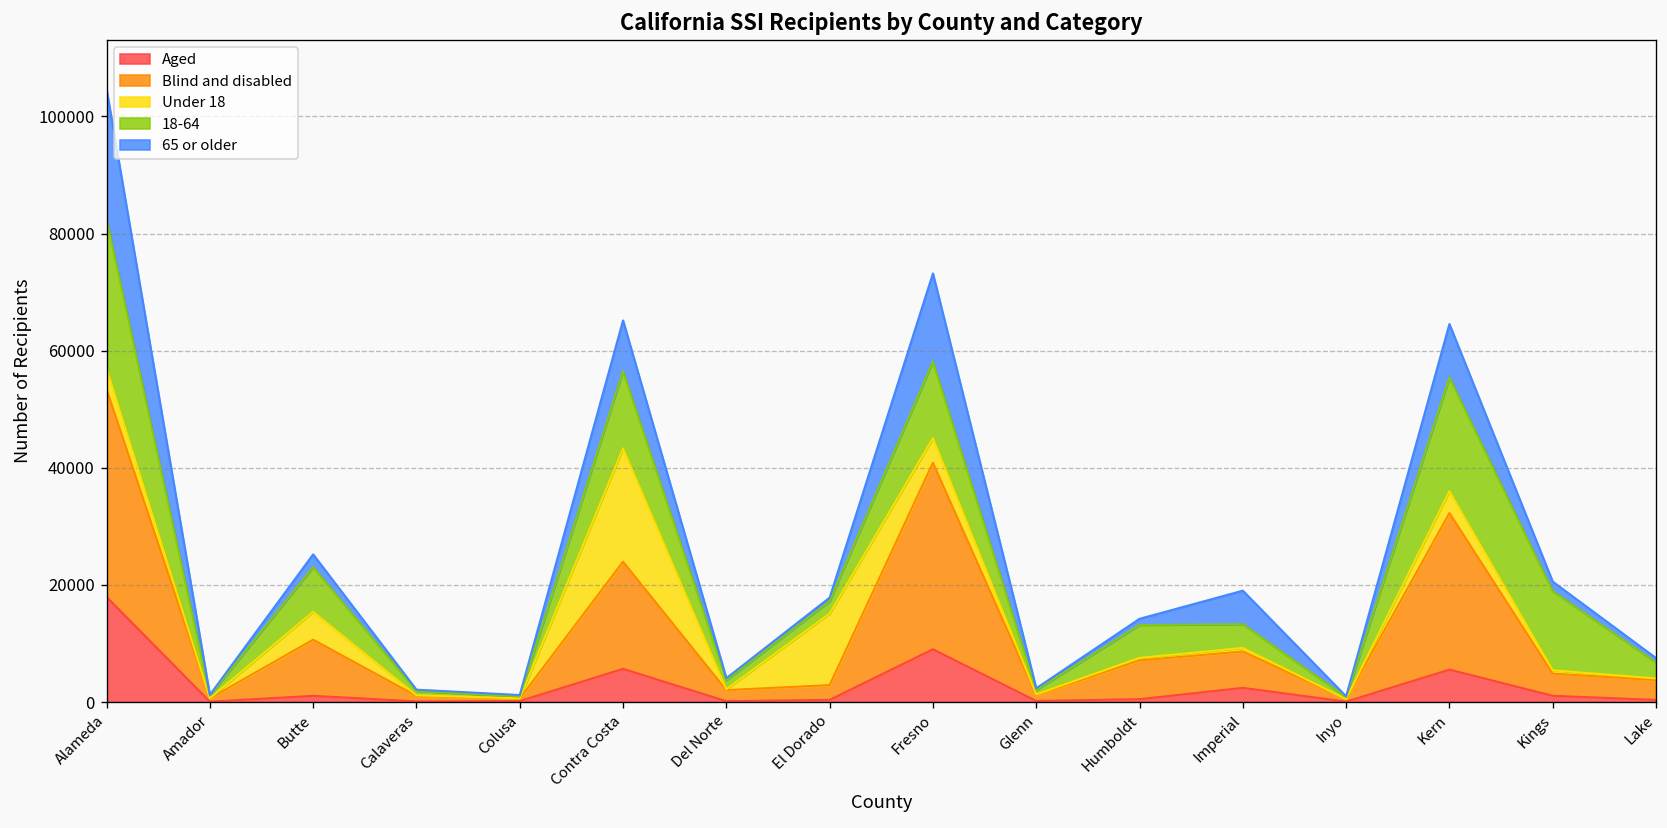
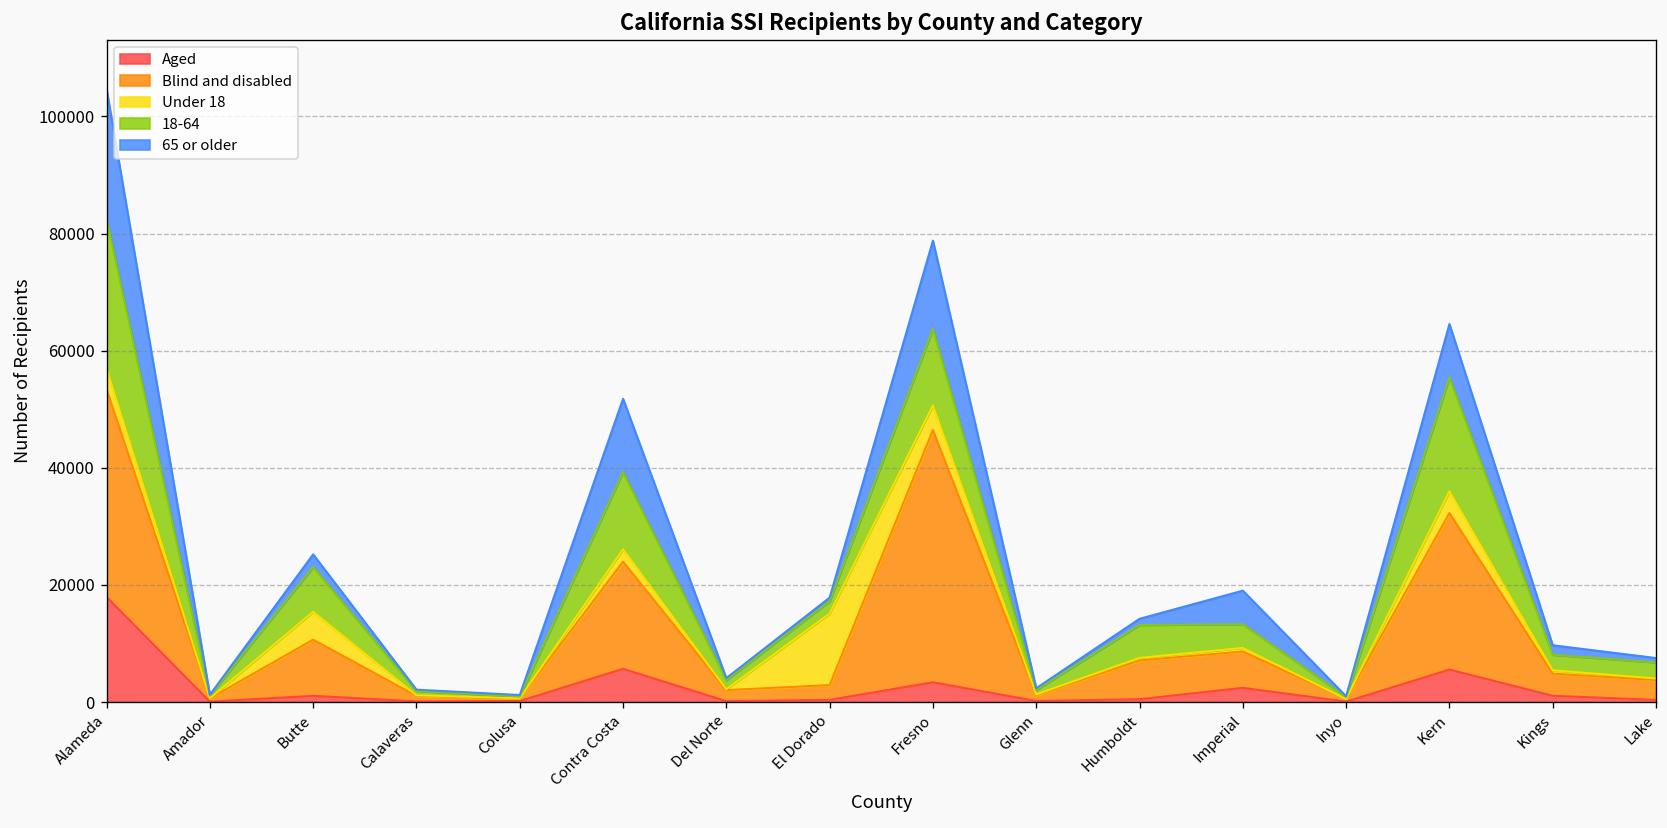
  {
    "Aged": {
      "Alameda": 18000,
      "Amador": 0,
      "Butte": 1000,
      "Calaveras": 0,
      "Contra Costa": 6000,
      "Del Norte": 0,
      "El Dorado": 0,
-     "Fresno": 9000,
+     "Fresno": 3000,
      "Glenn": 0,
      "Humboldt": 0,
      "Imperial": 2000,
      "Kern": 6000,
      "Kings": 1000,
      "Lake": 0
    },
    "Blind and disabled": {
      "Alameda": 35000,
      "Butte": 10000,
      "Contra Costa": 18000,
      "El Dorado": 3000,
-     "Fresno": 32000,
+     "Fresno": 43000,
      "Imperial": 6000,
      "Kern": 27000,
      "Kings": 4000
    },
    "Under 18": {
      "Alameda": 4000,
      "Butte": 5000,
-     "Contra Costa": 19000,
+     "Contra Costa": 2000,
      "El Dorado": 12000,
      "Fresno": 4000,
      "Imperial": 1000,
      "Kern": 4000,
      "Kings": 1000
    },
    "18-64": {
      "Alameda": 26000,
      "Butte": 8000,
      "Contra Costa": 13000,
      "El Dorado": 2000,
      "Fresno": 13000,
      "Humboldt": 6000,
      "Imperial": 4000,
      "Kern": 19000,
-     "Kings": 14000,
+     "Kings": 3000,
      "Lake": 3000
    },
    "65 or older": {
      "Alameda": 22000,
      "Butte": 2000,
-     "Contra Costa": 9000,
+     "Contra Costa": 12000,
      "El Dorado": 1000,
      "Fresno": 15000,
      "Humboldt": 1000,
      "Imperial": 6000,
      "Kern": 9000,
      "Kings": 2000,
      "Lake": 1000
    }
  }
